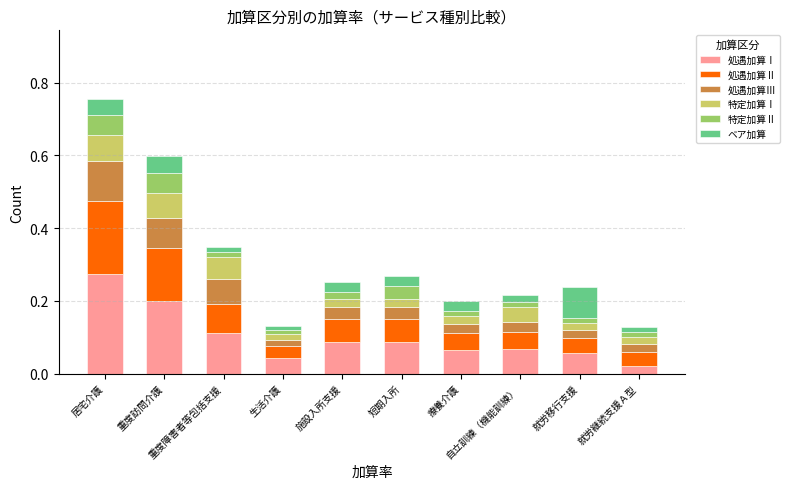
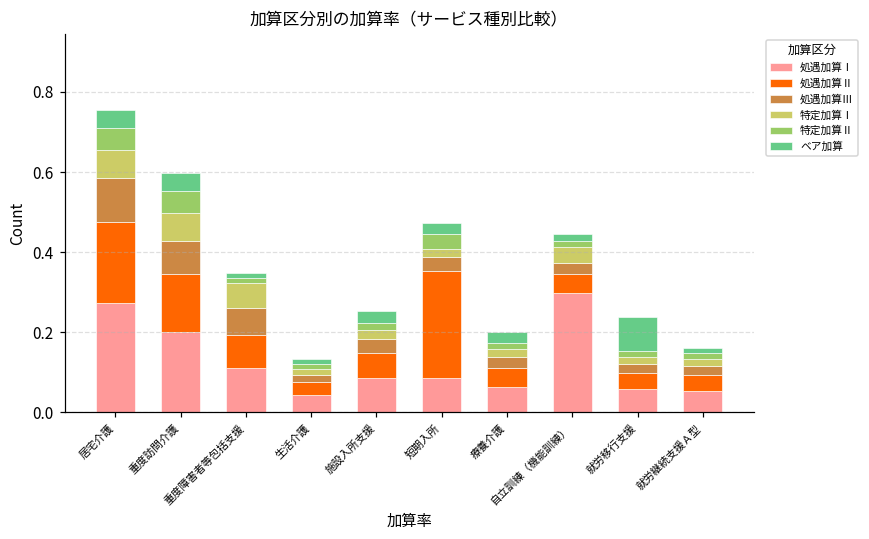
  {
    "処遇加算Ⅰ": {
      "居宅介護": 0.27,
      "重度訪問介護": 0.20,
      "重度障害者等包括支援": 0.11,
      "生活介護": 0.04,
      "施設入所支援": 0.09,
      "短期入所": 0.09,
      "療養介護": 0.06,
-     "自立訓練（機能訓練）": 0.07,
+     "自立訓練（機能訓練）": 0.30,
      "就労移行支援": 0.06,
-     "就労継続支援Ａ型": 0.02
+     "就労継続支援Ａ型": 0.05
    },
    "処遇加算Ⅱ": {
      "居宅介護": 0.20,
      "重度訪問介護": 0.15,
      "重度障害者等包括支援": 0.08,
      "生活介護": 0.03,
      "施設入所支援": 0.06,
-     "短期入所": 0.06,
+     "短期入所": 0.27,
      "療養介護": 0.05,
      "自立訓練（機能訓練）": 0.05,
      "就労移行支援": 0.04,
      "就労継続支援Ａ型": 0.04
    },
    "処遇加算Ⅲ": {
      "居宅介護": 0.11,
      "重度訪問介護": 0.08,
      "重度障害者等包括支援": 0.07,
      "生活介護": 0.02,
      "施設入所支援": 0.03,
      "短期入所": 0.03,
      "療養介護": 0.03,
      "自立訓練（機能訓練）": 0.03,
      "就労移行支援": 0.02,
      "就労継続支援Ａ型": 0.02
    },
    "ベア加算": {
      "居宅介護": 0.05,
      "重度訪問介護": 0.05,
      "重度障害者等包括支援": 0.01,
      "生活介護": 0.01,
      "施設入所支援": 0.03,
      "短期入所": 0.03,
      "療養介護": 0.03,
      "自立訓練（機能訓練）": 0.02,
      "就労移行支援": 0.09,
      "就労継続支援Ａ型": 0.01
    }
  }
